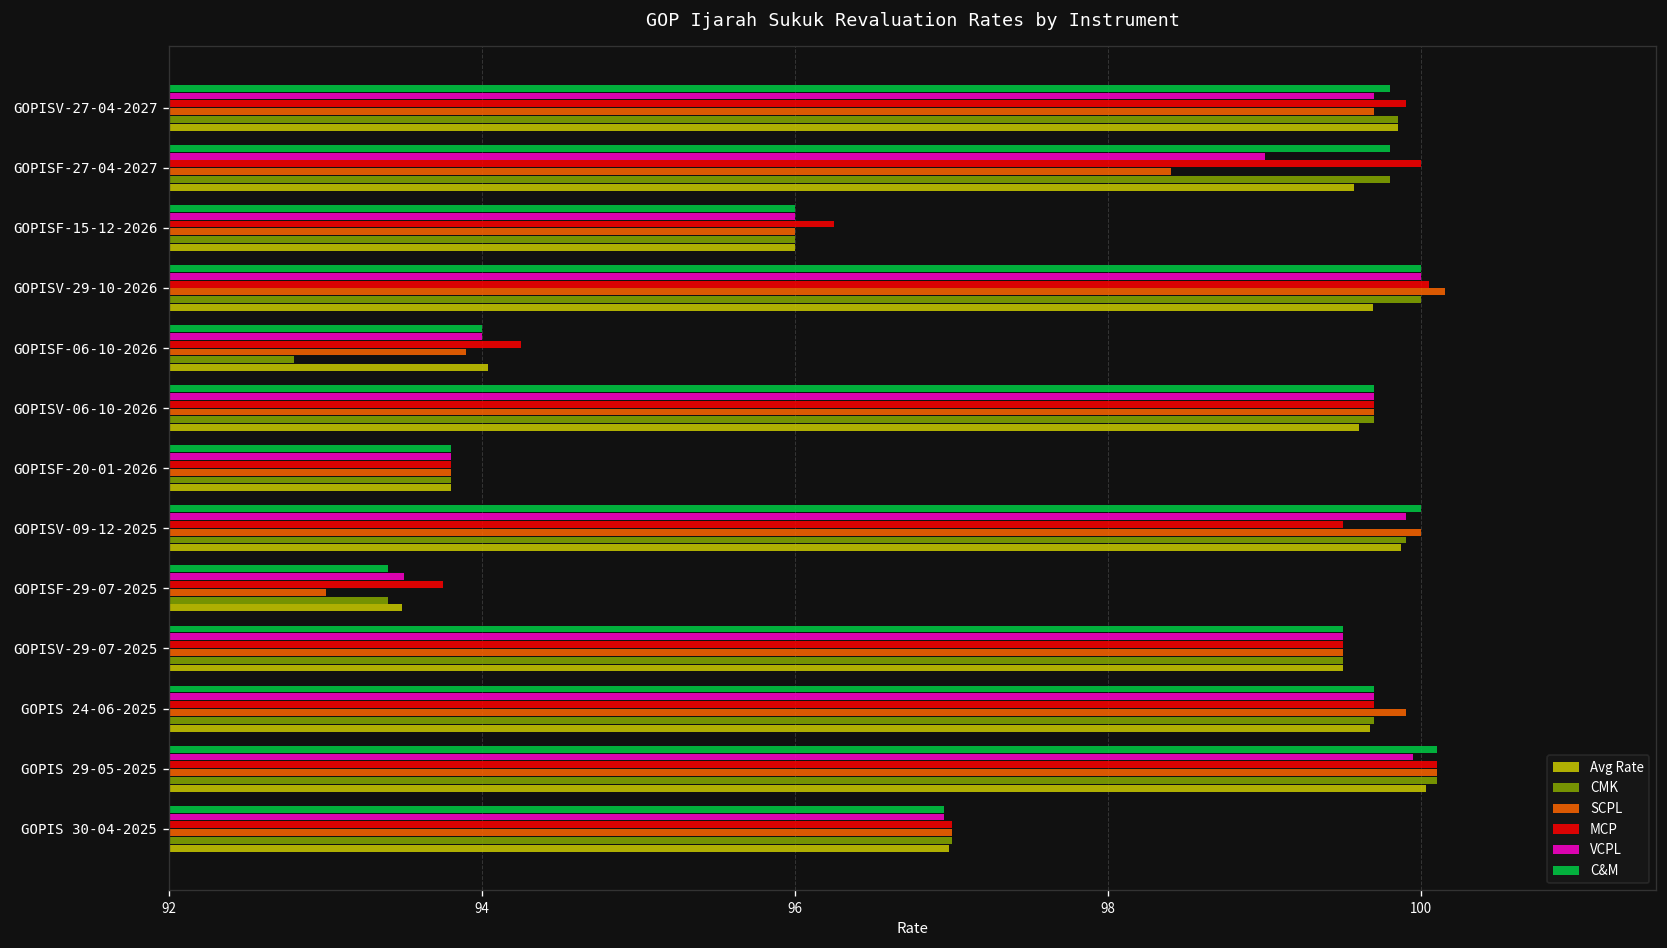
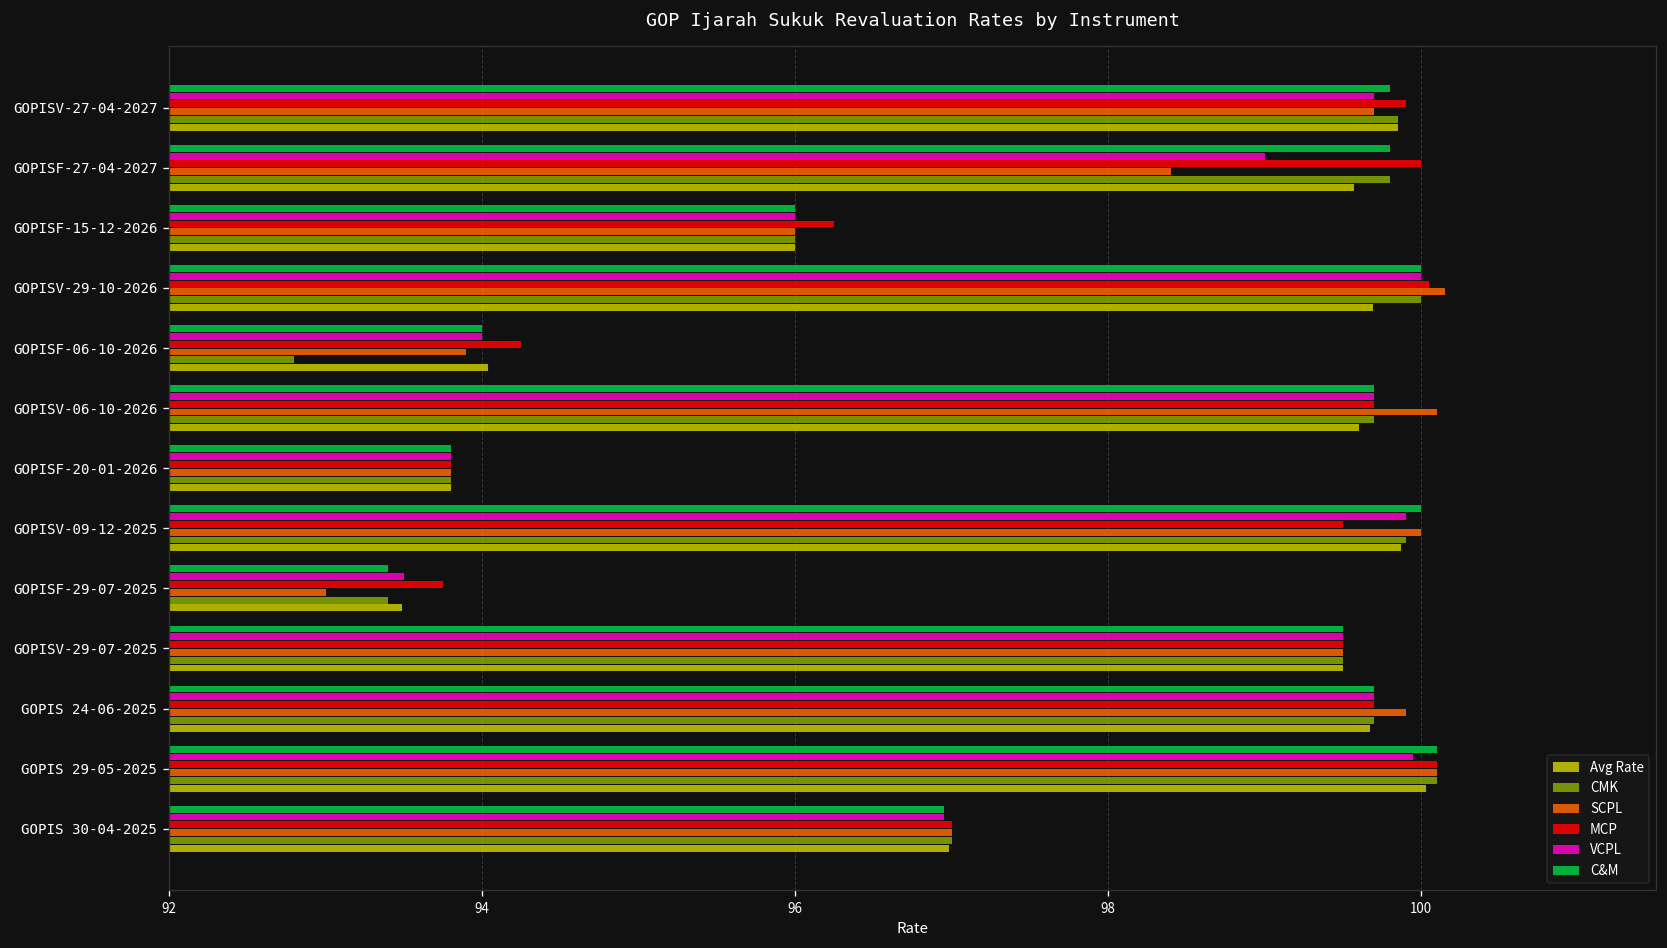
  {
    "Avg Rate": {
      "GOPISV-27-04-2027": 99.85,
      "GOPISF-27-04-2027": 99.57,
      "GOPISF-15-12-2026": 96.0,
      "GOPISV-29-10-2026": 99.7,
      "GOPISF-06-10-2026": 94.04,
      "GOPISV-06-10-2026": 99.6,
      "GOPISF-20-01-2026": 93.8,
      "GOPISV-09-12-2025": 99.87,
      "GOPISF-29-07-2025": 93.5,
      "GOPISV-29-07-2025": 99.5,
      "GOPIS 24-06-2025": 99.67,
      "GOPIS 29-05-2025": 100.03,
      "GOPIS 30-04-2025": 96.98
    },
    "CMK": {
      "GOPISV-27-04-2027": 99.85,
      "GOPISF-27-04-2027": 99.8,
      "GOPISF-15-12-2026": 96.0,
      "GOPISV-29-10-2026": 100.0,
      "GOPISF-06-10-2026": 92.8,
      "GOPISV-06-10-2026": 99.7,
      "GOPISF-20-01-2026": 93.8,
      "GOPISV-09-12-2025": 99.9,
      "GOPISF-29-07-2025": 93.4,
      "GOPISV-29-07-2025": 99.5,
      "GOPIS 24-06-2025": 99.7,
      "GOPIS 29-05-2025": 100.1,
      "GOPIS 30-04-2025": 97.0
    },
    "SCPL": {
      "GOPISV-27-04-2027": 99.7,
      "GOPISF-27-04-2027": 98.4,
      "GOPISF-15-12-2026": 96.0,
      "GOPISV-29-10-2026": 100.15,
      "GOPISF-06-10-2026": 93.9,
-     "GOPISV-06-10-2026": 99.7,
+     "GOPISV-06-10-2026": 100.1,
      "GOPISF-20-01-2026": 93.8,
      "GOPISV-09-12-2025": 100.0,
      "GOPISF-29-07-2025": 93.0,
      "GOPISV-29-07-2025": 99.5,
      "GOPIS 24-06-2025": 99.9,
      "GOPIS 29-05-2025": 100.1,
      "GOPIS 30-04-2025": 97.0
    },
    "MCP": {
      "GOPISV-27-04-2027": 99.9,
      "GOPISF-27-04-2027": 100.0,
      "GOPISF-15-12-2026": 96.25,
      "GOPISV-29-10-2026": 100.05,
      "GOPISF-06-10-2026": 94.25,
      "GOPISV-06-10-2026": 99.7,
      "GOPISF-20-01-2026": 93.8,
      "GOPISV-09-12-2025": 99.5,
      "GOPISF-29-07-2025": 93.75,
      "GOPISV-29-07-2025": 99.5,
      "GOPIS 24-06-2025": 99.7,
      "GOPIS 29-05-2025": 100.1,
      "GOPIS 30-04-2025": 97.0
    },
    "VCPL": {
      "GOPISV-27-04-2027": 99.7,
      "GOPISF-27-04-2027": 99.0,
      "GOPISF-15-12-2026": 96.0,
      "GOPISV-29-10-2026": 100.0,
      "GOPISF-06-10-2026": 94.0,
      "GOPISV-06-10-2026": 99.7,
      "GOPISF-20-01-2026": 93.8,
      "GOPISV-09-12-2025": 99.9,
      "GOPISF-29-07-2025": 93.5,
      "GOPISV-29-07-2025": 99.5,
      "GOPIS 24-06-2025": 99.7,
      "GOPIS 29-05-2025": 99.95,
      "GOPIS 30-04-2025": 96.95
    },
    "C&M": {
      "GOPISV-27-04-2027": 99.8,
      "GOPISF-27-04-2027": 99.8,
      "GOPISF-15-12-2026": 96.0,
      "GOPISV-29-10-2026": 100.0,
      "GOPISF-06-10-2026": 94.0,
      "GOPISV-06-10-2026": 99.7,
      "GOPISF-20-01-2026": 93.8,
      "GOPISV-09-12-2025": 100.0,
      "GOPISF-29-07-2025": 93.4,
      "GOPISV-29-07-2025": 99.5,
      "GOPIS 24-06-2025": 99.7,
      "GOPIS 29-05-2025": 100.1,
      "GOPIS 30-04-2025": 96.95
    }
  }
